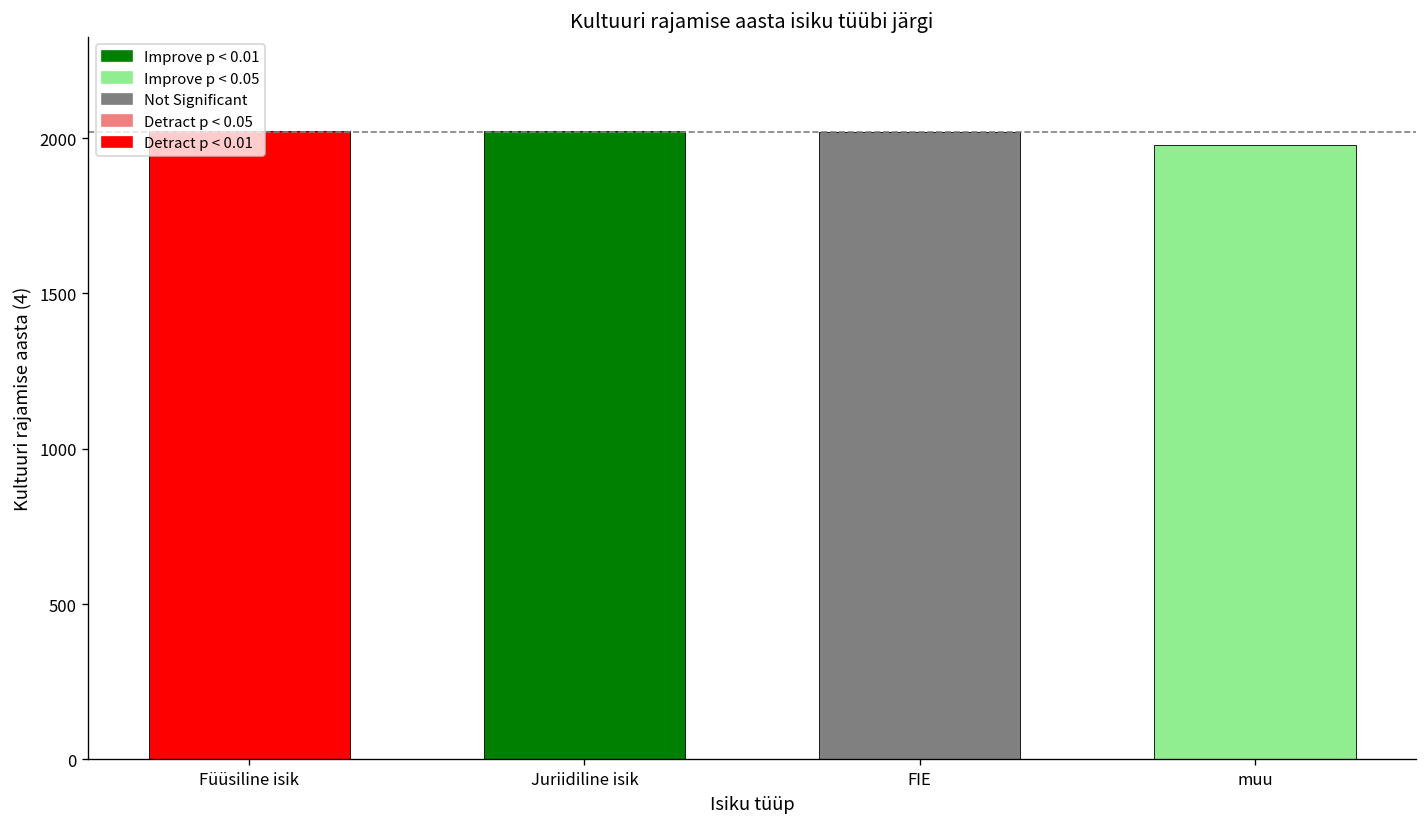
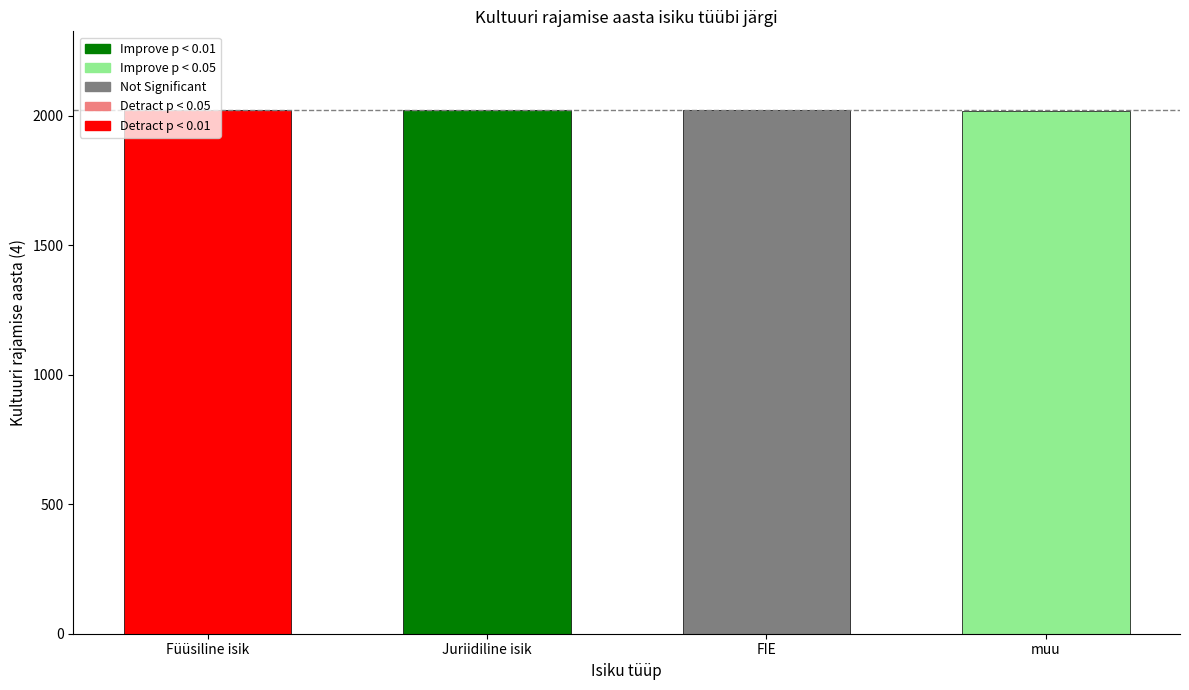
  {
    "Juriidiline isik": 2020,
    "FIE": 2020,
-   "muu": 1980
+   "muu": 2020
  }
